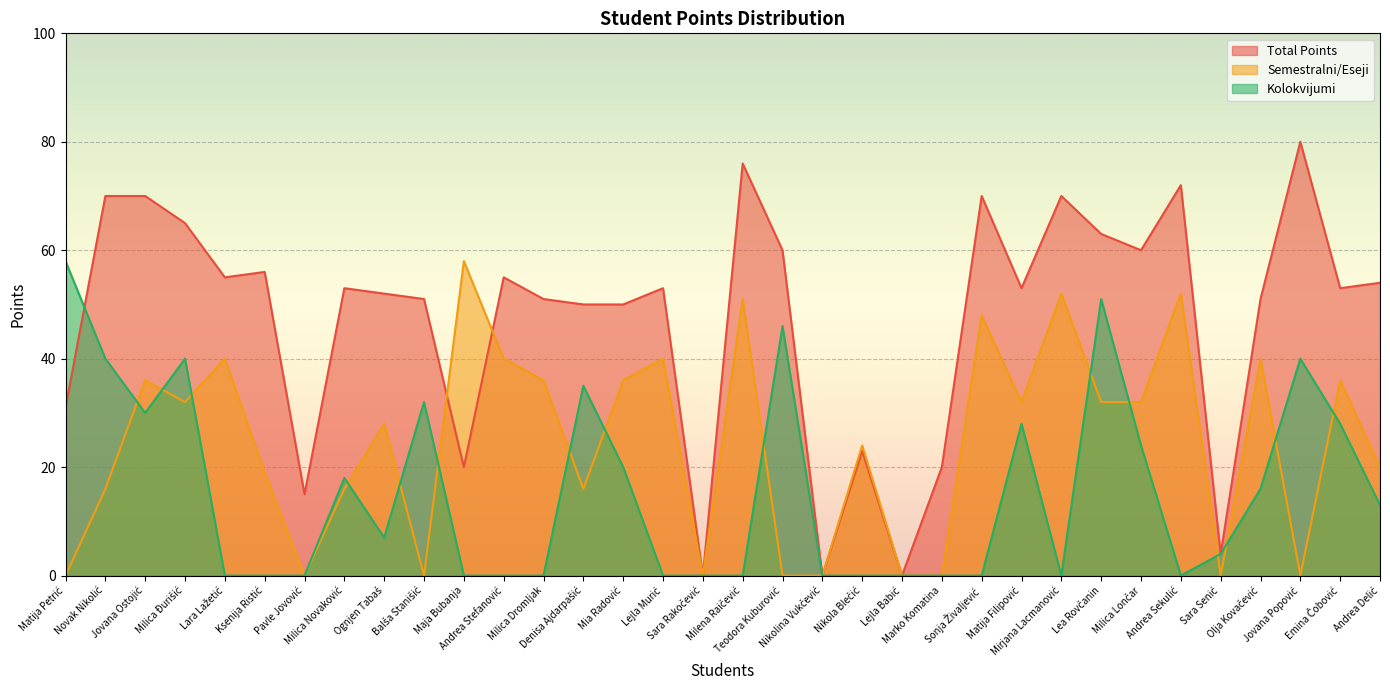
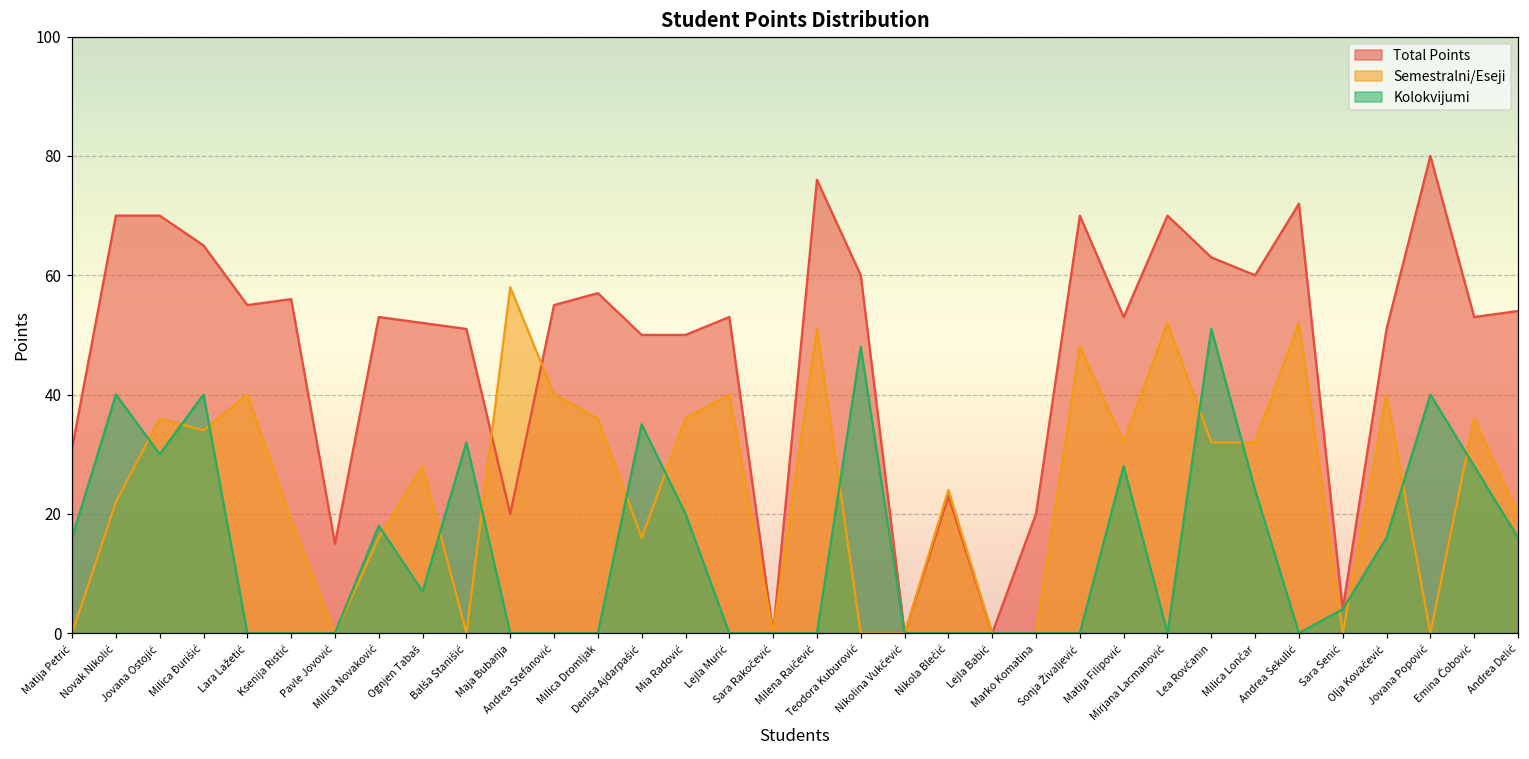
  {
    "Total Points": {
      "Matija Petrić": 31,
      "Novak Nikolić": 70,
      "Jovana Ostojić": 70,
      "Milica Đurišić": 65,
      "Lara Lažetić": 55,
      "Ksenija Ristić": 56,
      "Pavle Jovović": 15,
      "Milica Novaković": 53,
      "Ognjen Tabaš": 52,
      "Balša Stanišić": 51,
      "Maja Bubanja": 20,
      "Andrea Stefanović": 55,
-     "Milica Dromljak": 51,
+     "Milica Dromljak": 57,
      "Denisa Ajdarpašić": 50,
      "Mia Radović": 50,
      "Lejla Murić": 53,
      "Milena Raičević": 76,
      "Teodora Kuburović": 60,
      "Nikola Blečić": 23,
      "Marko Komatina": 20,
      "Sonja Živaljević": 70,
      "Matija Filipović": 53,
      "Mirjana Lacmanović": 70,
      "Lea Rovčanin": 63,
      "Milica Lončar": 60,
      "Andrea Sekulić": 72,
      "Olja Kovačević": 51,
      "Jovana Popović": 80,
      "Emina Čobović": 53,
      "Andrea Delić": 54
    },
    "Semestralni/Eseji": {
      "Matija Petrić": 0,
-     "Novak Nikolić": 16,
+     "Novak Nikolić": 22,
      "Jovana Ostojić": 36,
-     "Milica Đurišić": 32,
+     "Milica Đurišić": 34,
      "Lara Lažetić": 40,
      "Ksenija Ristić": 19,
      "Milica Novaković": 16,
      "Ognjen Tabaš": 28,
      "Balša Stanišić": 0,
      "Maja Bubanja": 58,
      "Andrea Stefanović": 40,
      "Milica Dromljak": 36,
      "Denisa Ajdarpašić": 16,
      "Mia Radović": 36,
      "Lejla Murić": 40,
      "Milena Raičević": 51,
      "Teodora Kuburović": 0,
      "Nikola Blečić": 24,
      "Sonja Živaljević": 48,
      "Matija Filipović": 32,
      "Mirjana Lacmanović": 52,
      "Lea Rovčanin": 32,
      "Milica Lončar": 32,
      "Andrea Sekulić": 52,
      "Sara Senić": 0,
      "Olja Kovačević": 40,
      "Jovana Popović": 0,
      "Emina Čobović": 36,
      "Andrea Delić": 20
    },
    "Kolokvijumi": {
-     "Matija Petrić": 58,
+     "Matija Petrić": 16,
      "Novak Nikolić": 40,
      "Jovana Ostojić": 30,
      "Milica Đurišić": 40,
      "Lara Lažetić": 0,
      "Ksenija Ristić": 0,
      "Milica Novaković": 18,
      "Ognjen Tabaš": 7,
      "Balša Stanišić": 32,
      "Maja Bubanja": 0,
      "Andrea Stefanović": 0,
      "Milica Dromljak": 0,
      "Denisa Ajdarpašić": 35,
      "Mia Radović": 20,
      "Lejla Murić": 0,
      "Milena Raičević": 0,
-     "Teodora Kuburović": 46,
+     "Teodora Kuburović": 48,
      "Nikola Blečić": 0,
      "Sonja Živaljević": 0,
      "Matija Filipović": 28,
      "Mirjana Lacmanović": 0,
      "Lea Rovčanin": 51,
      "Milica Lončar": 24,
      "Andrea Sekulić": 0,
      "Olja Kovačević": 16,
      "Jovana Popović": 40,
      "Emina Čobović": 28,
-     "Andrea Delić": 13
+     "Andrea Delić": 16
    }
  }
